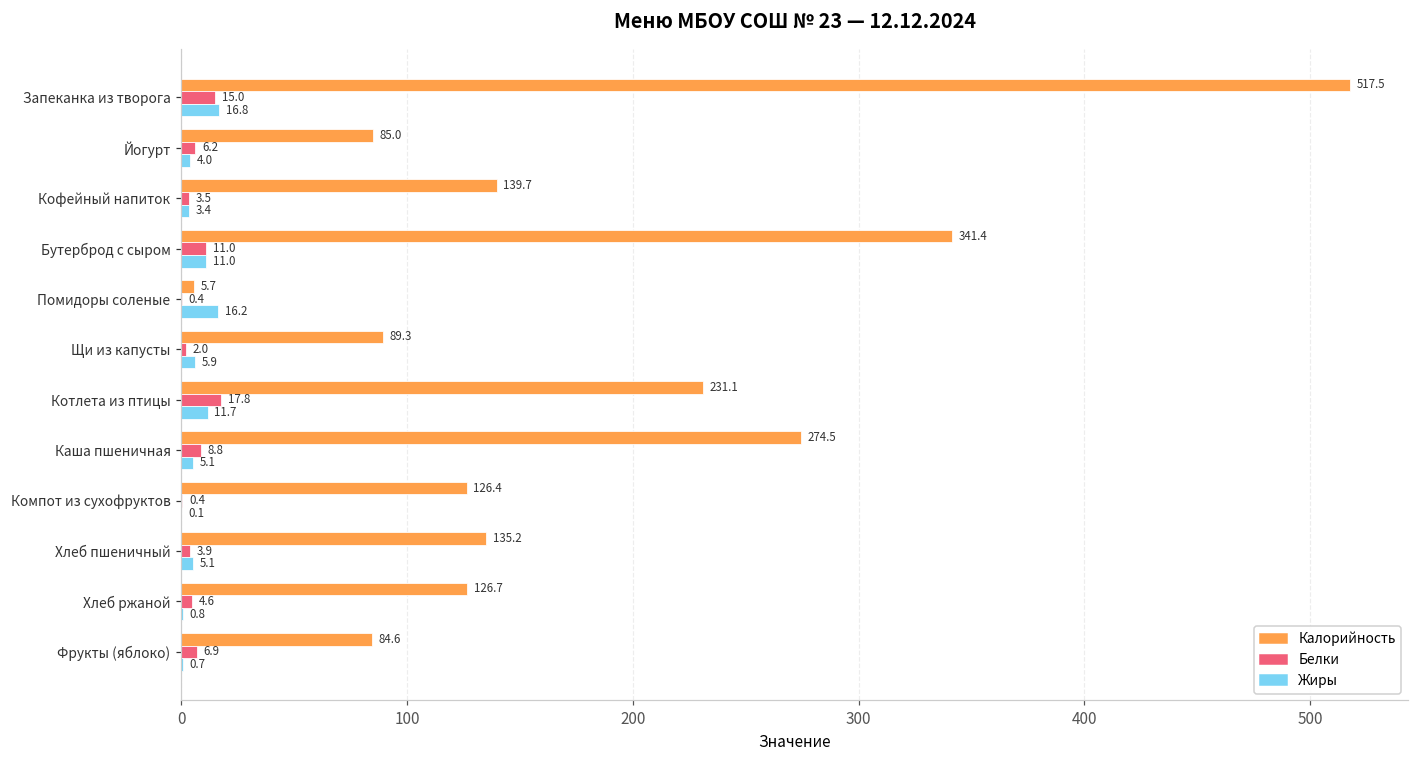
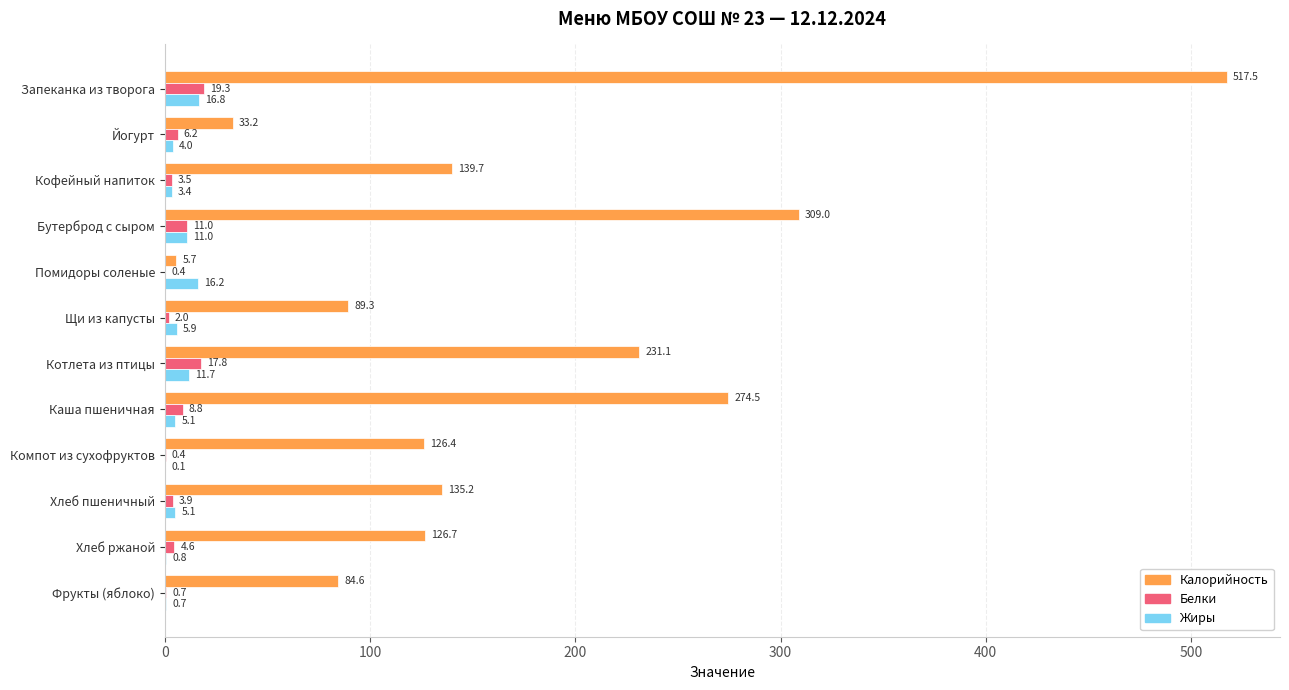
  {
    "Калорийность": {
      "Запеканка из творога": 517.5,
-     "Йогурт": 85.0,
+     "Йогурт": 33.2,
      "Кофейный напиток": 139.7,
-     "Бутерброд с сыром": 341.4,
+     "Бутерброд с сыром": 309.0,
      "Помидоры соленые": 5.7,
      "Щи из капусты": 89.3,
      "Котлета из птицы": 231.1,
      "Каша пшеничная": 274.5,
      "Компот из сухофруктов": 126.4,
      "Хлеб пшеничный": 135.2,
      "Хлеб ржаной": 126.7,
      "Фрукты (яблоко)": 84.6
    },
    "Белки": {
-     "Запеканка из творога": 15.0,
+     "Запеканка из творога": 19.3,
      "Йогурт": 6.2,
      "Кофейный напиток": 3.5,
      "Бутерброд с сыром": 11.0,
      "Помидоры соленые": 0.4,
      "Щи из капусты": 2.0,
      "Котлета из птицы": 17.8,
      "Каша пшеничная": 8.8,
      "Компот из сухофруктов": 0.4,
      "Хлеб пшеничный": 3.9,
      "Хлеб ржаной": 4.6,
-     "Фрукты (яблоко)": 6.9
+     "Фрукты (яблоко)": 0.7
    },
    "Жиры": {
      "Запеканка из творога": 16.8,
      "Йогурт": 4.0,
      "Кофейный напиток": 3.4,
      "Бутерброд с сыром": 11.0,
      "Помидоры соленые": 16.2,
      "Щи из капусты": 5.9,
      "Котлета из птицы": 11.7,
      "Каша пшеничная": 5.1,
      "Компот из сухофруктов": 0.1,
      "Хлеб пшеничный": 5.1,
      "Хлеб ржаной": 0.8,
      "Фрукты (яблоко)": 0.7
    }
  }
